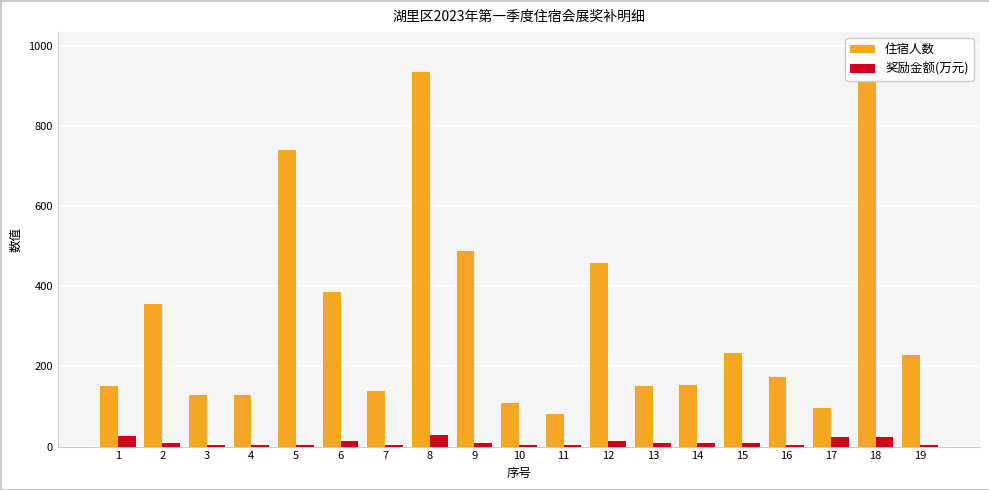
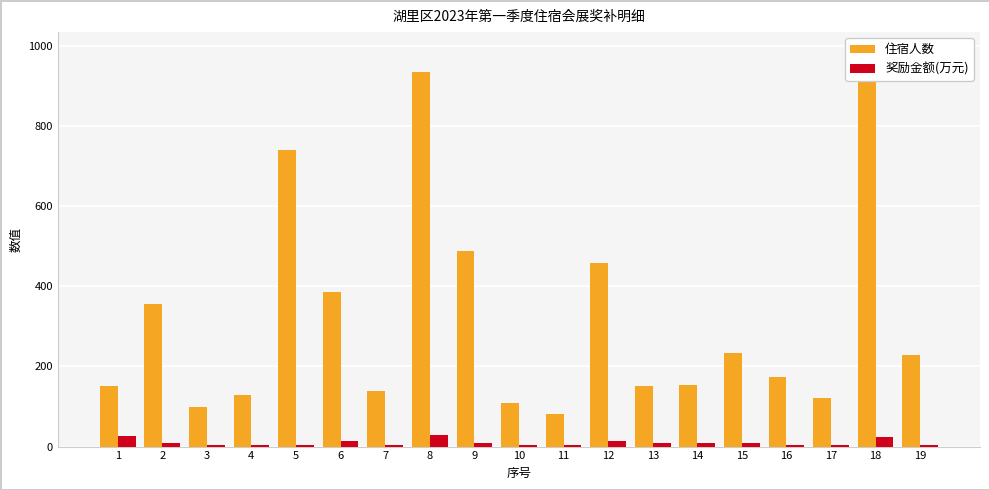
  {
    "住宿人数": {
      "1": 150,
      "2": 360,
-     "3": 130,
+     "3": 100,
      "4": 130,
      "5": 740,
      "6": 390,
      "7": 140,
      "8": 930,
      "9": 490,
      "10": 110,
      "11": 80,
      "12": 460,
      "13": 150,
      "14": 150,
      "15": 230,
      "16": 170,
-     "17": 100,
+     "17": 120,
      "19": 230
    },
    "奖励金额(万元)": {
      "1": 30,
      "2": 10,
      "6": 20,
      "8": 30,
      "9": 10,
      "12": 20,
      "13": 10,
      "14": 10,
      "15": 10,
-     "17": 30,
+     "17": 10,
      "18": 30
    }
  }
